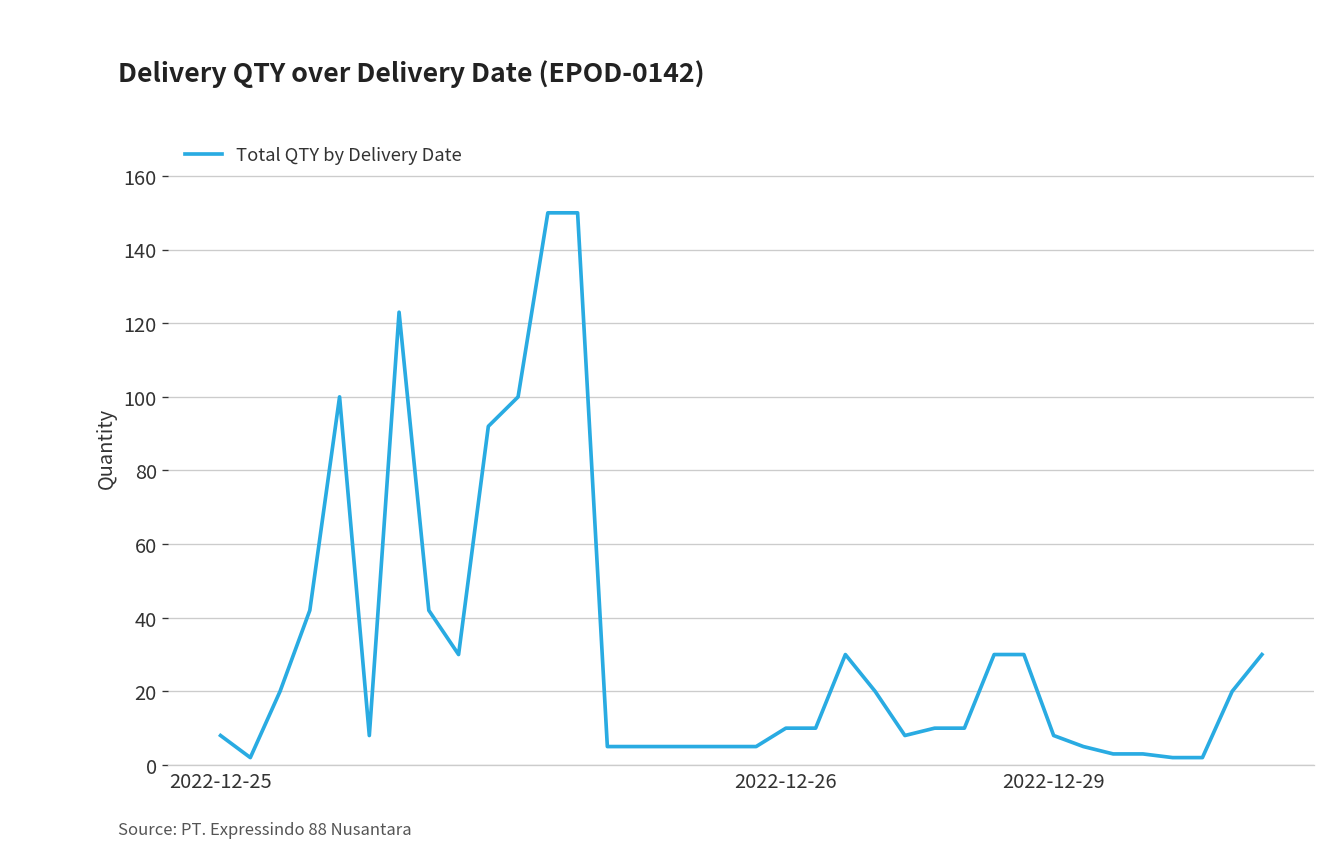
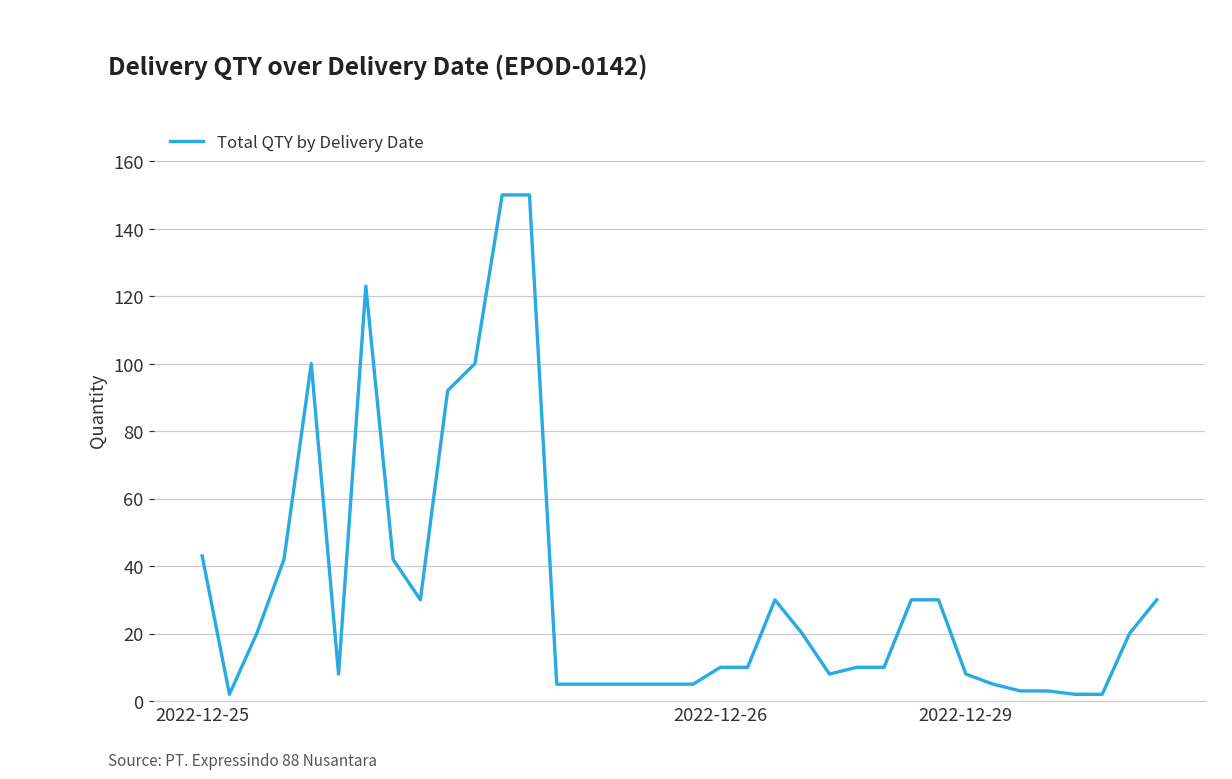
  {
-   "2022-12-25": 8,
+   "2022-12-25": 43,
    "2022-12-26": 10,
    "2022-12-29": 8
  }
